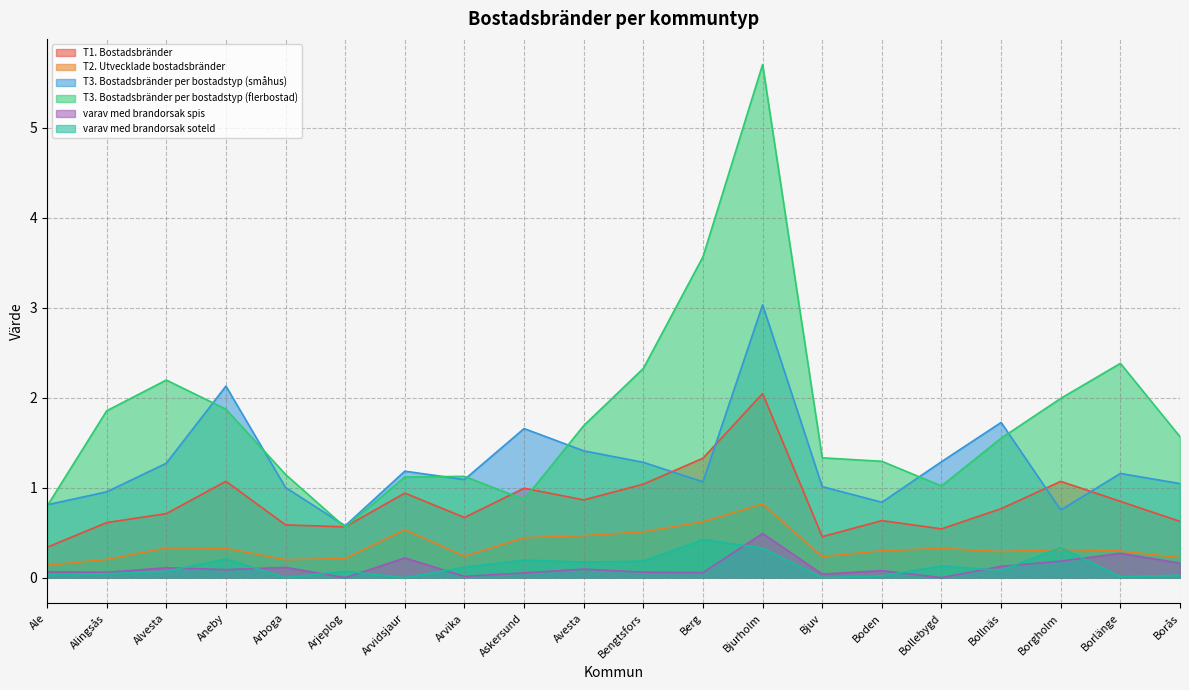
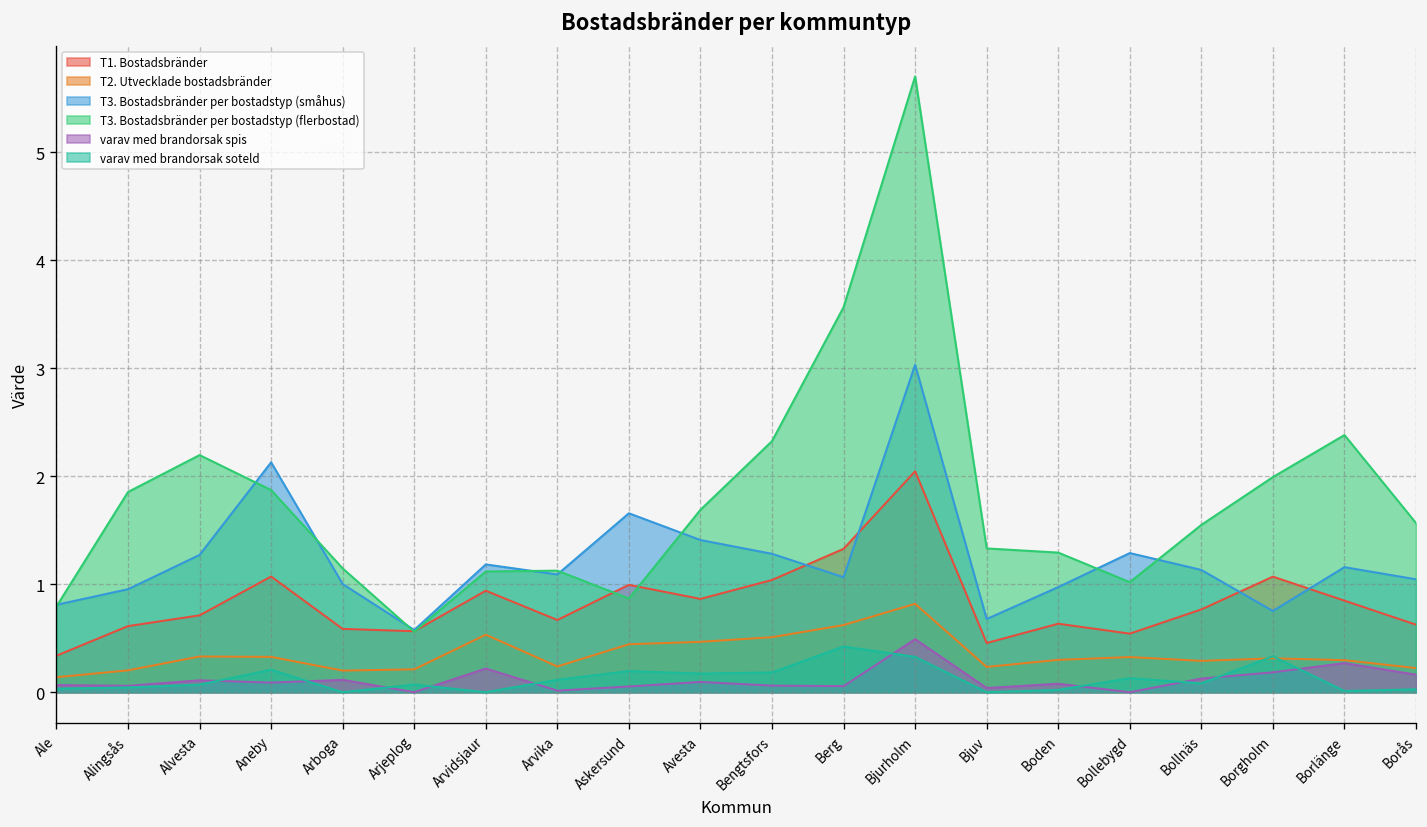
  {
    "T3. Bostadsbränder per bostadstyp (småhus)": {
      "Alingsås": 1.0,
      "Alvesta": 1.3,
      "Aneby": 2.1,
      "Arboga": 1.0,
      "Arvidsjaur": 1.2,
      "Arvika": 1.1,
      "Askersund": 1.7,
      "Avesta": 1.4,
      "Bengtsfors": 1.3,
      "Berg": 1.1,
      "Bjurholm": 3.0,
-     "Bjuv": 1.0,
-     "Boden": 0.8,
+     "Bjuv": 0.7,
+     "Boden": 1.0,
      "Bollebygd": 1.3,
-     "Bollnäs": 1.7,
+     "Bollnäs": 1.1,
      "Borgholm": 0.8,
      "Borlänge": 1.2,
      "Borås": 1.0
    },
    "varav med brandorsak spis": {
      "Ale": 0.1,
      "Alvesta": 0.1,
      "Aneby": 0.1,
      "Arboga": 0.1,
      "Arjeplog": 0.0,
      "Arvidsjaur": 0.2,
      "Arvika": 0.0,
      "Askersund": 0.1,
      "Avesta": 0.1,
      "Bengtsfors": 0.1,
      "Berg": 0.1,
      "Bjurholm": 0.5,
      "Bjuv": 0.0,
      "Boden": 0.1,
      "Bollebygd": 0.0,
      "Bollnäs": 0.1,
      "Borgholm": 0.2,
      "Borås": 0.2
    }
  }
